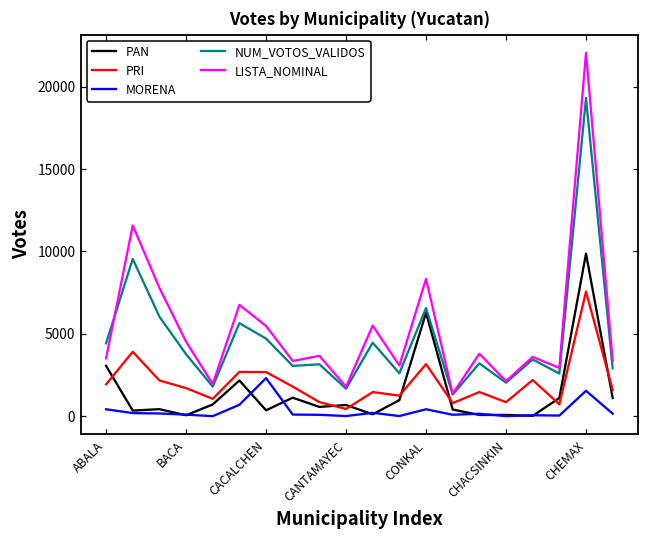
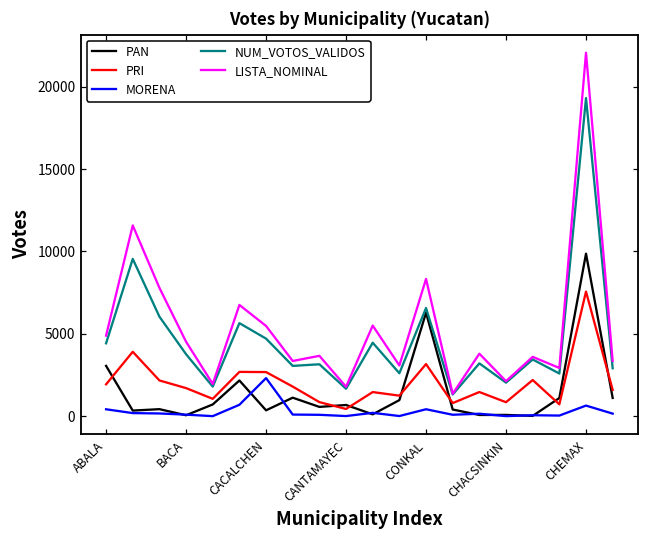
  {
    "PAN": {
      "ABALA": 3100,
      "CACALCHEN": 400,
      "CANTAMAYEC": 700,
      "CONKAL": 6300,
      "CHEMAX": 9900
    },
    "PRI": {
      "ABALA": 1900,
      "BACA": 1700,
      "CACALCHEN": 2700,
      "CANTAMAYEC": 400,
      "CONKAL": 3200,
      "CHACSINKIN": 900,
      "CHEMAX": 7600
    },
    "MORENA": {
      "ABALA": 400,
      "CACALCHEN": 2300,
      "CANTAMAYEC": 0,
      "CONKAL": 400,
-     "CHEMAX": 1500
+     "CHEMAX": 600
    },
    "NUM_VOTOS_VALIDOS": {
      "ABALA": 4400,
      "BACA": 3800,
      "CACALCHEN": 4700,
      "CONKAL": 6600,
      "CHEMAX": 19300
    },
    "LISTA_NOMINAL": {
-     "ABALA": 3500,
+     "ABALA": 4900,
      "BACA": 4500,
      "CACALCHEN": 5500,
      "CONKAL": 8300,
      "CHEMAX": 22100
    }
  }
